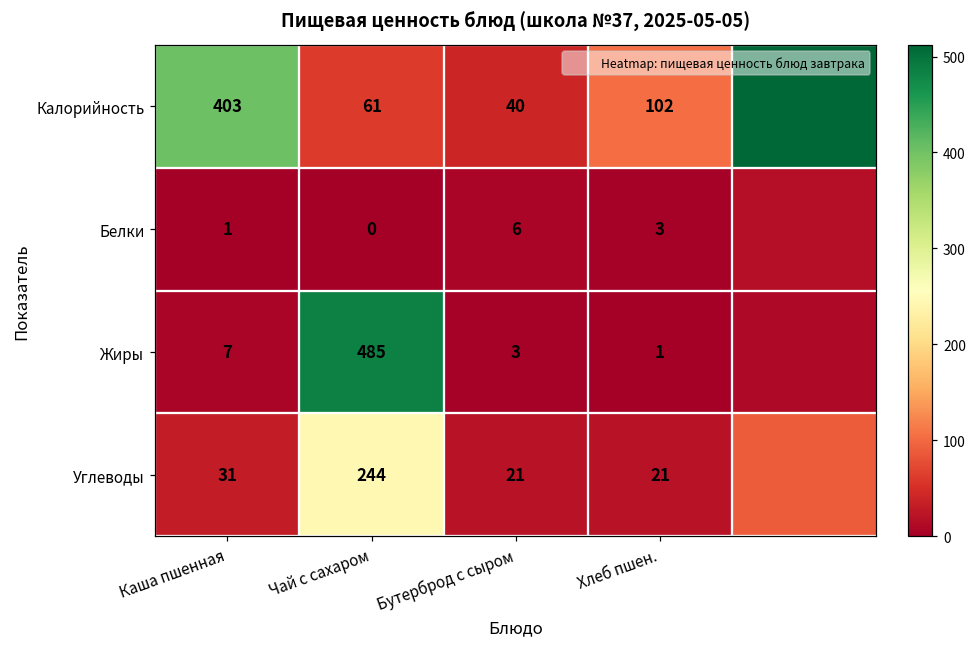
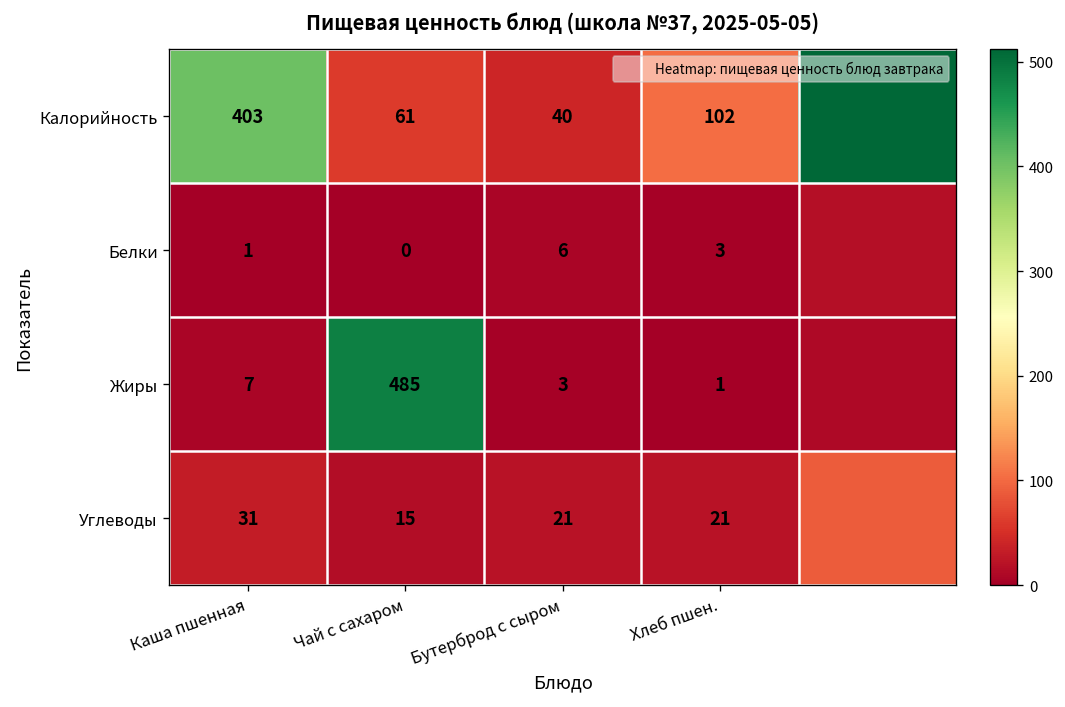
  {
    "Калорийность": {
      "Каша пшенная": 403,
      "Чай с сахаром": 61,
      "Бутерброд с сыром": 40,
      "Хлеб пшен.": 102
    },
    "Белки": {
      "Каша пшенная": 1,
      "Чай с сахаром": 0,
      "Бутерброд с сыром": 6,
      "Хлеб пшен.": 3
    },
    "Жиры": {
      "Каша пшенная": 7,
      "Чай с сахаром": 485,
      "Бутерброд с сыром": 3,
      "Хлеб пшен.": 1
    },
    "Углеводы": {
      "Каша пшенная": 31,
-     "Чай с сахаром": 244,
+     "Чай с сахаром": 15,
      "Бутерброд с сыром": 21,
      "Хлеб пшен.": 21
    }
  }
